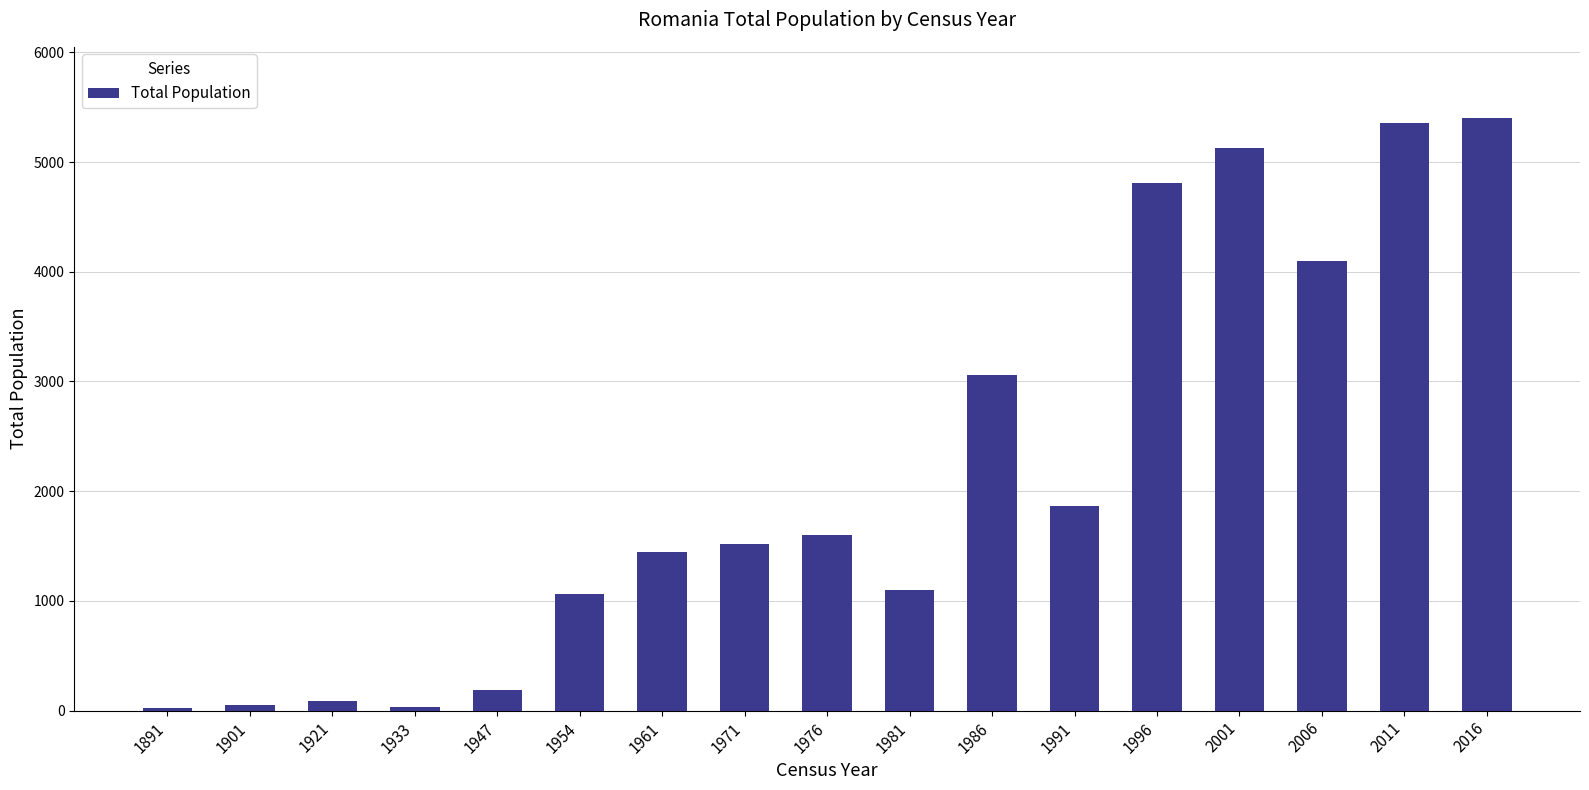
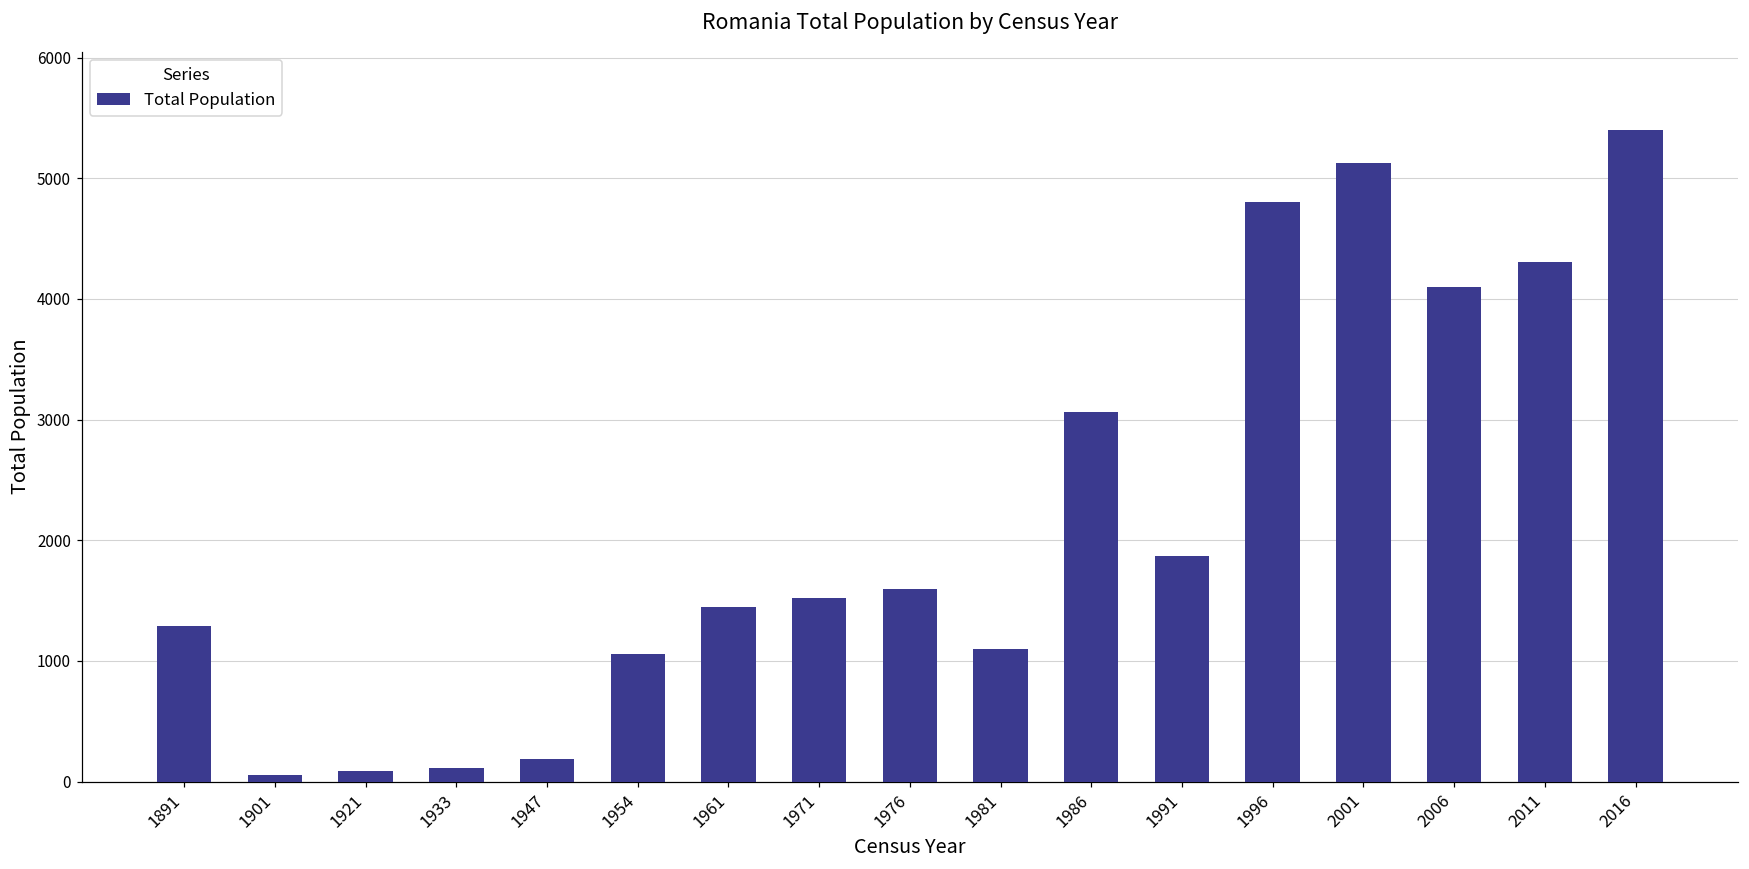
  {
-   "1891": 30,
+   "1891": 1290,
    "1901": 50,
    "1921": 90,
-   "1933": 40,
+   "1933": 110,
    "1947": 190,
    "1954": 1060,
    "1961": 1450,
    "1971": 1520,
    "1976": 1600,
    "1981": 1100,
    "1986": 3060,
    "1991": 1870,
    "1996": 4810,
    "2001": 5130,
    "2006": 4100,
-   "2011": 5360,
+   "2011": 4300,
    "2016": 5400
  }
